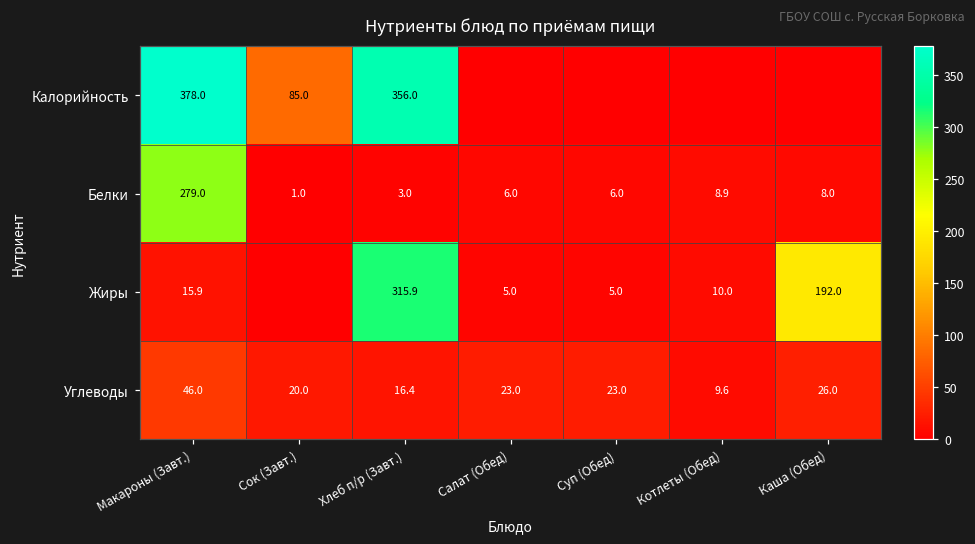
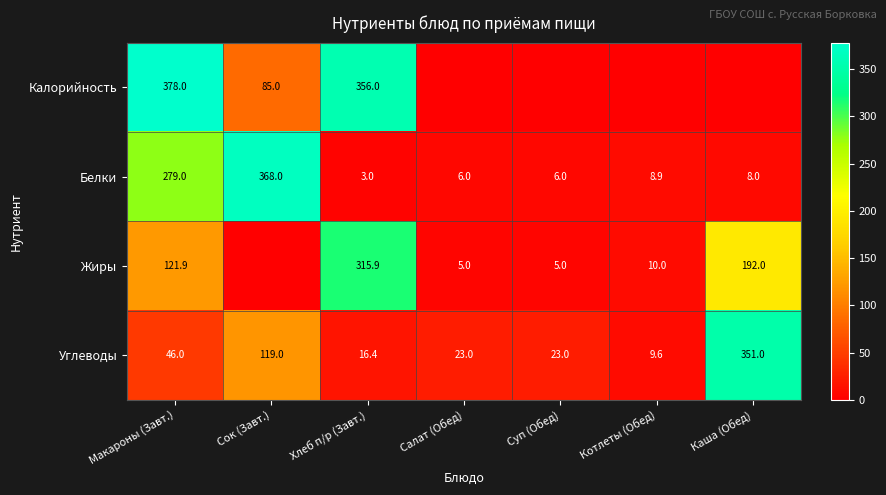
  {
    "Калорийность": {
      "Макароны (Завт.)": 378.0,
      "Сок (Завт.)": 85.0,
      "Хлеб п/р (Завт.)": 356.0
    },
    "Белки": {
      "Макароны (Завт.)": 279.0,
-     "Сок (Завт.)": 1.0,
+     "Сок (Завт.)": 368.0,
      "Хлеб п/р (Завт.)": 3.0,
      "Салат (Обед)": 6.0,
      "Суп (Обед)": 6.0,
      "Котлеты (Обед)": 8.9,
      "Каша (Обед)": 8.0
    },
    "Жиры": {
-     "Макароны (Завт.)": 15.9,
+     "Макароны (Завт.)": 121.9,
      "Хлеб п/р (Завт.)": 315.9,
      "Салат (Обед)": 5.0,
      "Суп (Обед)": 5.0,
      "Котлеты (Обед)": 10.0,
      "Каша (Обед)": 192.0
    },
    "Углеводы": {
      "Макароны (Завт.)": 46.0,
-     "Сок (Завт.)": 20.0,
+     "Сок (Завт.)": 119.0,
      "Хлеб п/р (Завт.)": 16.4,
      "Салат (Обед)": 23.0,
      "Суп (Обед)": 23.0,
      "Котлеты (Обед)": 9.6,
-     "Каша (Обед)": 26.0
+     "Каша (Обед)": 351.0
    }
  }
